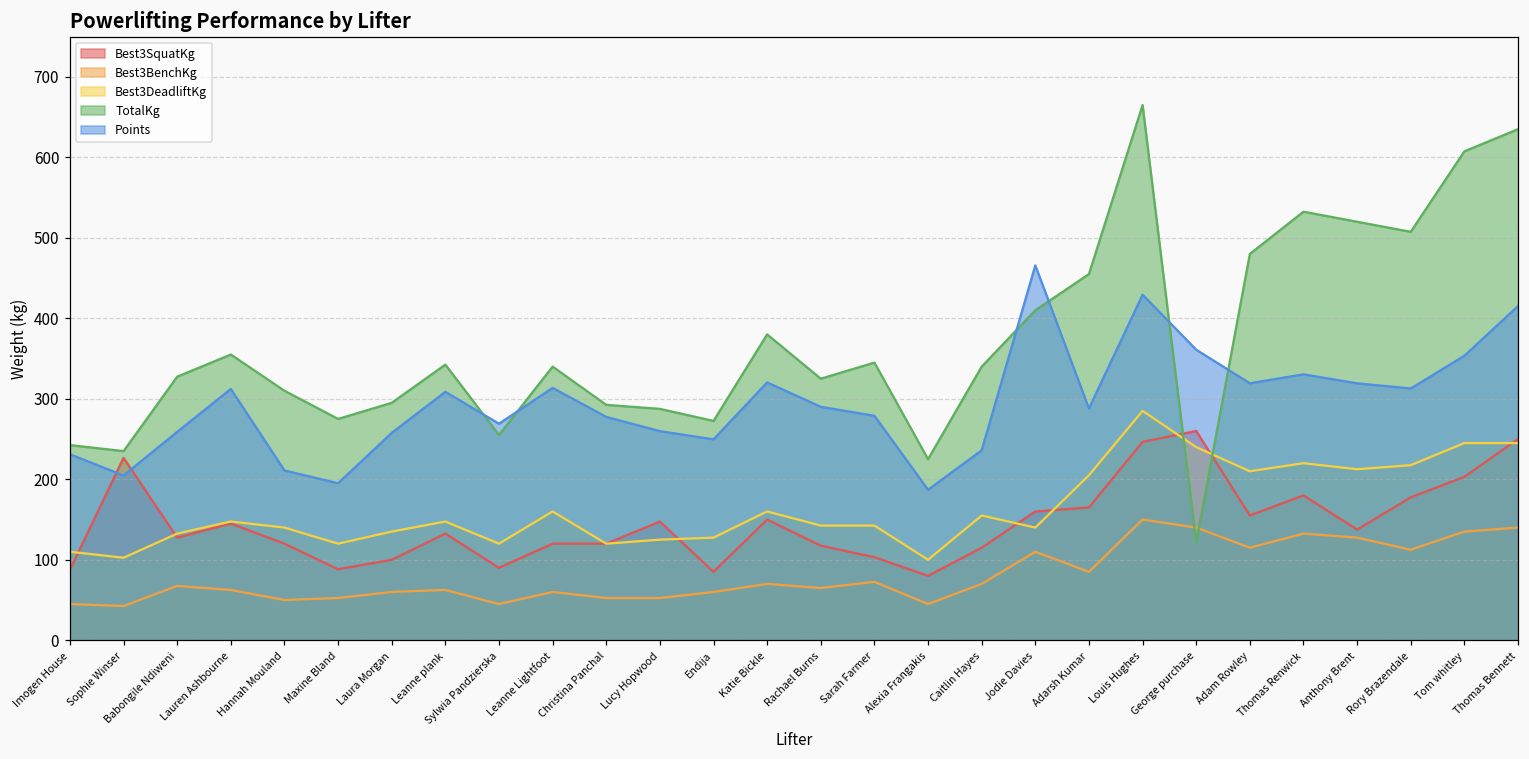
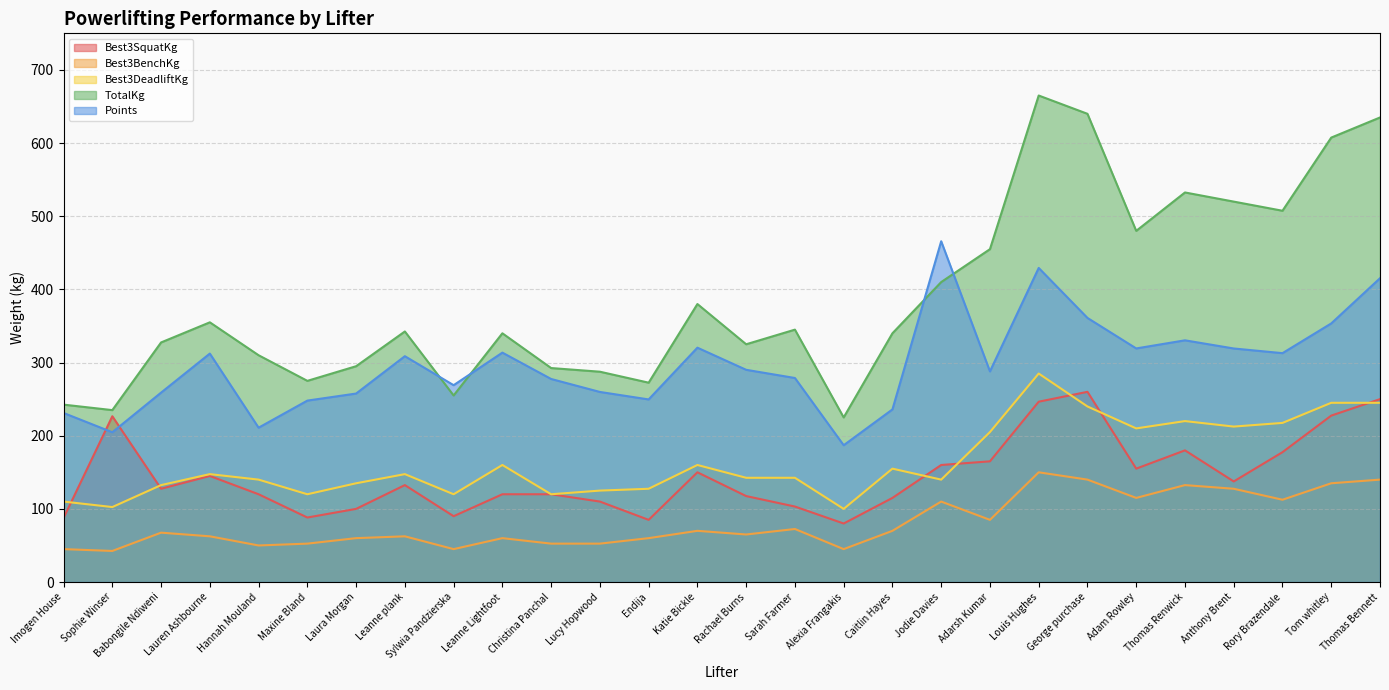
  {
    "Best3SquatKg": {
      "Imogen House": 90,
      "Sophie Winser": 230,
      "Babongile Ndiweni": 130,
      "Hannah Mouland": 120,
      "Maxine Bland": 90,
      "Laura Morgan": 100,
      "Leanne plank": 130,
      "Sylwia Pandzierska": 90,
      "Leanne Lightfoot": 120,
-     "Lucy Hopwood": 150,
+     "Lucy Hopwood": 110,
      "Endija": 90,
      "Katie Bickle": 150,
      "Rachael Burns": 120,
      "Sarah Farmer": 100,
      "Alexia Frangakis": 80,
      "Caitlin Hayes": 120,
      "Jodie Davies": 160,
      "Adarsh Kumar": 170,
      "Louis Hughes": 250,
      "George purchase": 260,
      "Adam Rowley": 160,
      "Thomas Renwick": 180,
      "Anthony Brent": 140,
      "Rory Brazendale": 180,
-     "Tom whitley": 200,
+     "Tom whitley": 230,
      "Thomas Bennett": 250
    },
    "TotalKg": {
      "Imogen House": 240,
      "Sophie Winser": 240,
      "Babongile Ndiweni": 330,
      "Lauren Ashbourne": 360,
      "Hannah Mouland": 310,
      "Maxine Bland": 280,
      "Laura Morgan": 300,
      "Leanne plank": 340,
      "Sylwia Pandzierska": 260,
      "Leanne Lightfoot": 340,
      "Christina Panchal": 290,
      "Lucy Hopwood": 290,
      "Endija": 270,
      "Katie Bickle": 380,
      "Rachael Burns": 330,
      "Sarah Farmer": 350,
      "Alexia Frangakis": 230,
      "Caitlin Hayes": 340,
      "Jodie Davies": 410,
      "Adarsh Kumar": 460,
      "Louis Hughes": 670,
-     "George purchase": 120,
+     "George purchase": 640,
      "Adam Rowley": 480,
      "Thomas Renwick": 530,
      "Anthony Brent": 520,
      "Rory Brazendale": 510,
      "Tom whitley": 610,
      "Thomas Bennett": 640
    },
    "Points": {
      "Imogen House": 230,
      "Sophie Winser": 200,
      "Babongile Ndiweni": 260,
      "Lauren Ashbourne": 310,
      "Hannah Mouland": 210,
-     "Maxine Bland": 200,
+     "Maxine Bland": 250,
      "Laura Morgan": 260,
      "Leanne plank": 310,
      "Sylwia Pandzierska": 270,
      "Leanne Lightfoot": 310,
      "Christina Panchal": 280,
      "Lucy Hopwood": 260,
      "Endija": 250,
      "Katie Bickle": 320,
      "Rachael Burns": 290,
      "Sarah Farmer": 280,
      "Alexia Frangakis": 190,
      "Caitlin Hayes": 240,
      "Jodie Davies": 470,
      "Adarsh Kumar": 290,
      "Louis Hughes": 430,
      "George purchase": 360,
      "Adam Rowley": 320,
      "Thomas Renwick": 330,
      "Anthony Brent": 320,
      "Rory Brazendale": 310,
      "Tom whitley": 350,
      "Thomas Bennett": 420
    }
  }
